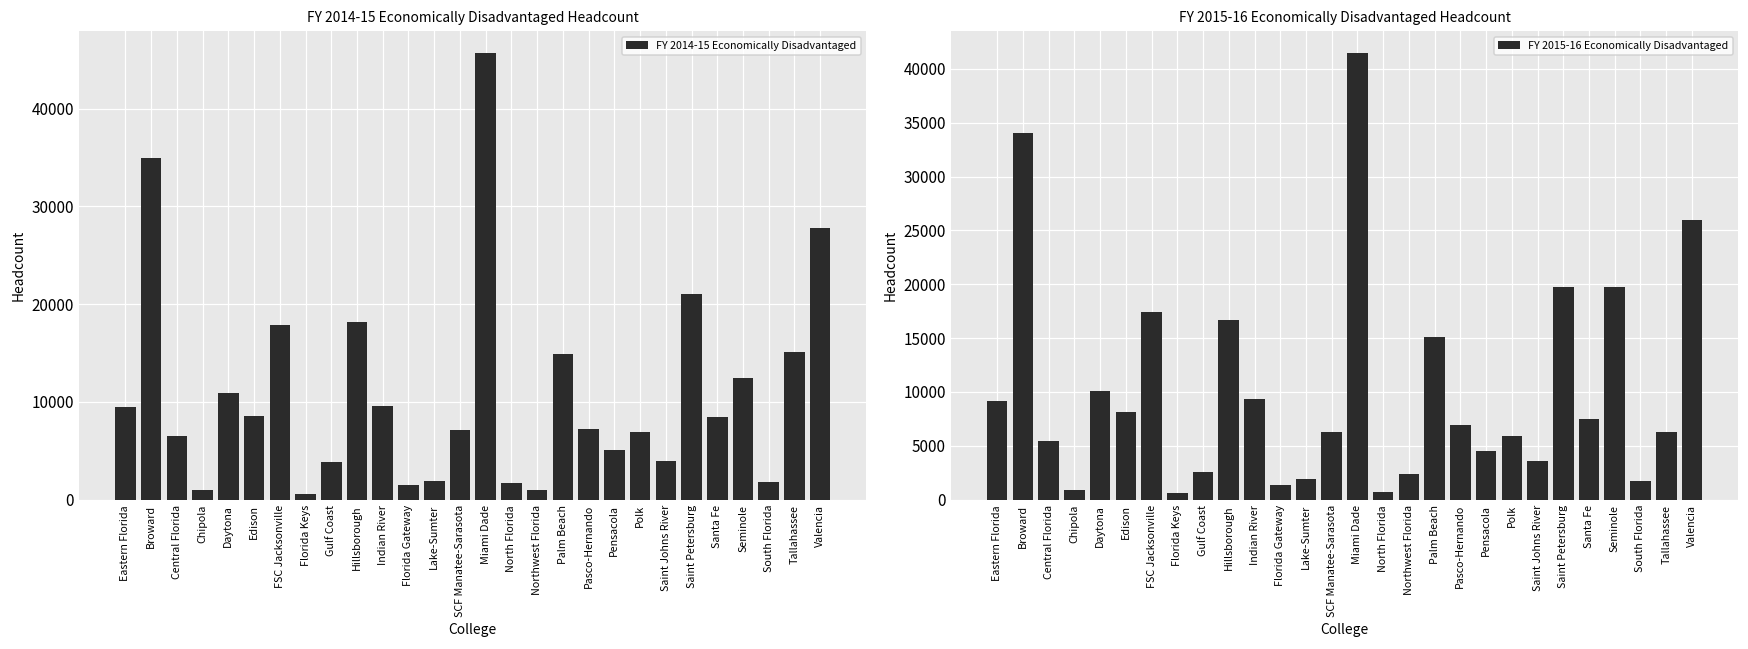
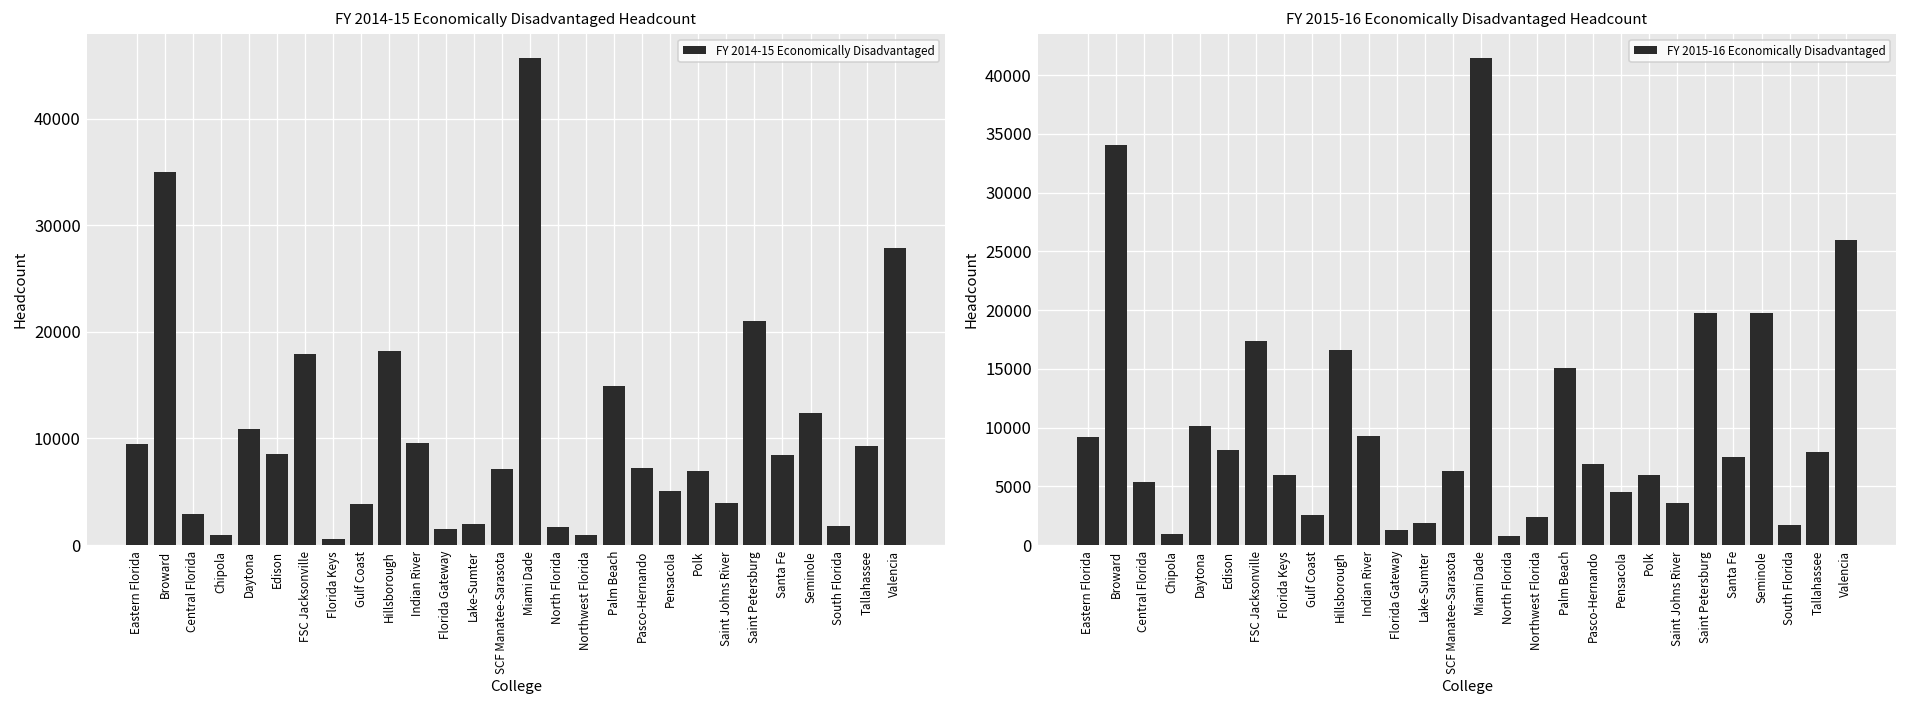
  {
    "FY 2014-15 Economically Disadvantaged Headcount": {
      "Eastern Florida": 10000,
      "Broward": 35000,
-     "Central Florida": 7000,
+     "Central Florida": 3000,
      "Chipola": 1000,
      "Daytona": 11000,
      "Edison": 9000,
      "FSC Jacksonville": 18000,
      "Florida Keys": 1000,
      "Gulf Coast": 4000,
      "Hillsborough": 18000,
      "Indian River": 10000,
      "Florida Gateway": 2000,
      "Lake-Sumter": 2000,
      "SCF Manatee-Sarasota": 7000,
      "Miami Dade": 46000,
      "North Florida": 2000,
      "Northwest Florida": 1000,
      "Palm Beach": 15000,
      "Pasco-Hernando": 7000,
      "Pensacola": 5000,
      "Polk": 7000,
      "Saint Johns River": 4000,
      "Saint Petersburg": 21000,
      "Santa Fe": 8000,
      "Seminole": 12000,
      "South Florida": 2000,
-     "Tallahassee": 15000,
+     "Tallahassee": 9000,
      "Valencia": 28000
    },
    "FY 2015-16 Economically Disadvantaged Headcount": {
      "Eastern Florida": 9000,
      "Broward": 34000,
      "Central Florida": 5000,
      "Chipola": 1000,
      "Daytona": 10000,
      "Edison": 8000,
      "FSC Jacksonville": 17000,
-     "Florida Keys": 1000,
+     "Florida Keys": 6000,
      "Gulf Coast": 3000,
      "Hillsborough": 17000,
      "Indian River": 9000,
      "Florida Gateway": 1000,
      "Lake-Sumter": 2000,
      "SCF Manatee-Sarasota": 6000,
      "Miami Dade": 41000,
      "North Florida": 1000,
      "Northwest Florida": 2000,
      "Palm Beach": 15000,
      "Pasco-Hernando": 7000,
      "Pensacola": 4000,
      "Polk": 6000,
      "Saint Johns River": 4000,
      "Saint Petersburg": 20000,
      "Santa Fe": 8000,
      "Seminole": 20000,
      "South Florida": 2000,
-     "Tallahassee": 6000,
+     "Tallahassee": 8000,
      "Valencia": 26000
    }
  }
